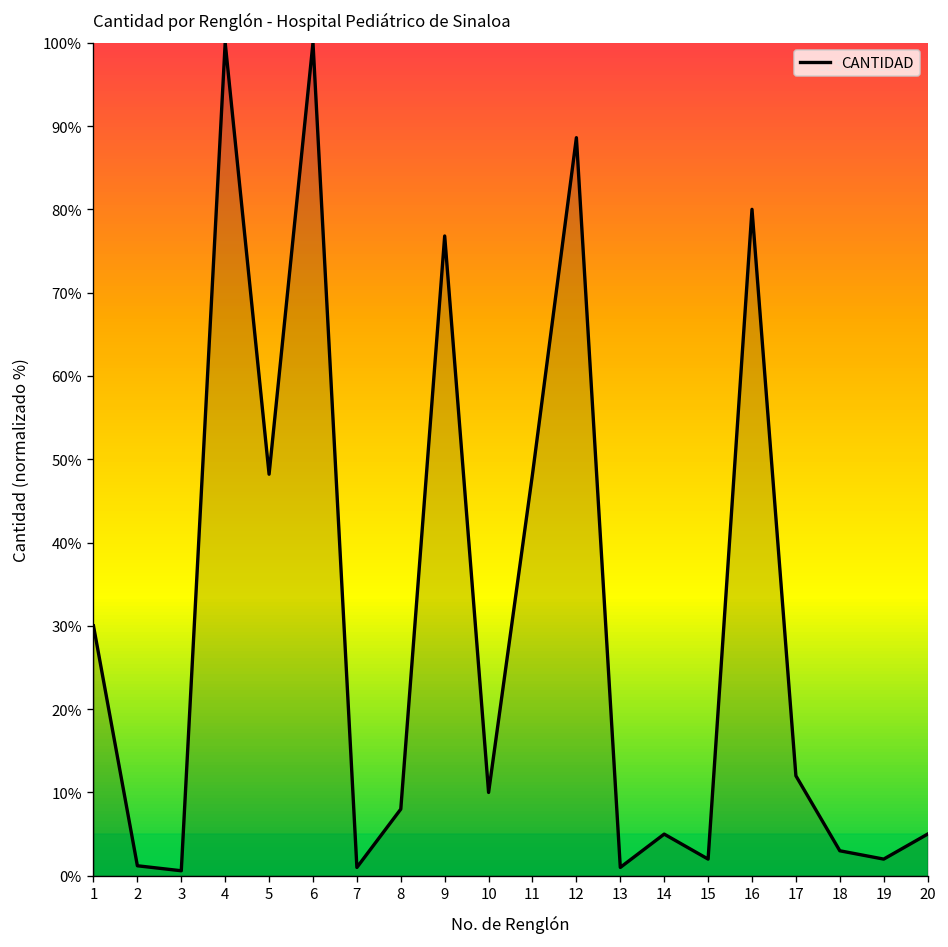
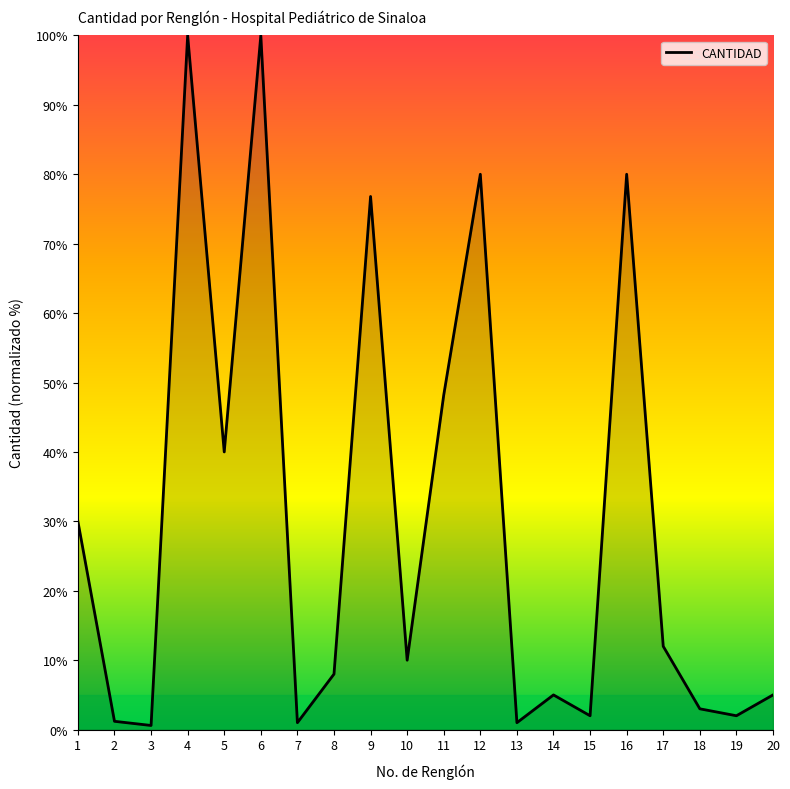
  {
    "1": "30%",
    "4": "100%",
-   "5": "48%",
+   "5": "40%",
    "6": "100%",
    "8": "8%",
    "9": "77%",
    "10": "10%",
    "11": "48%",
-   "12": "89%",
+   "12": "80%",
    "16": "80%",
    "17": "12%"
  }
